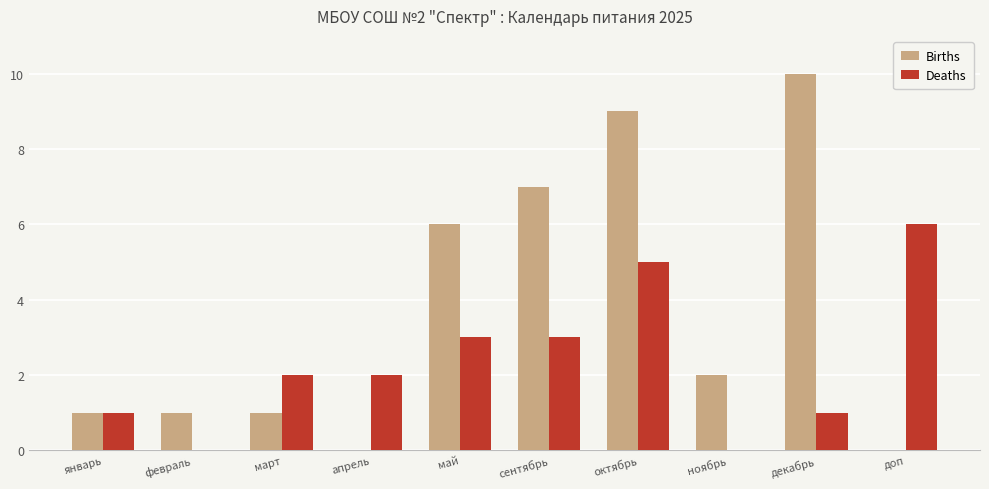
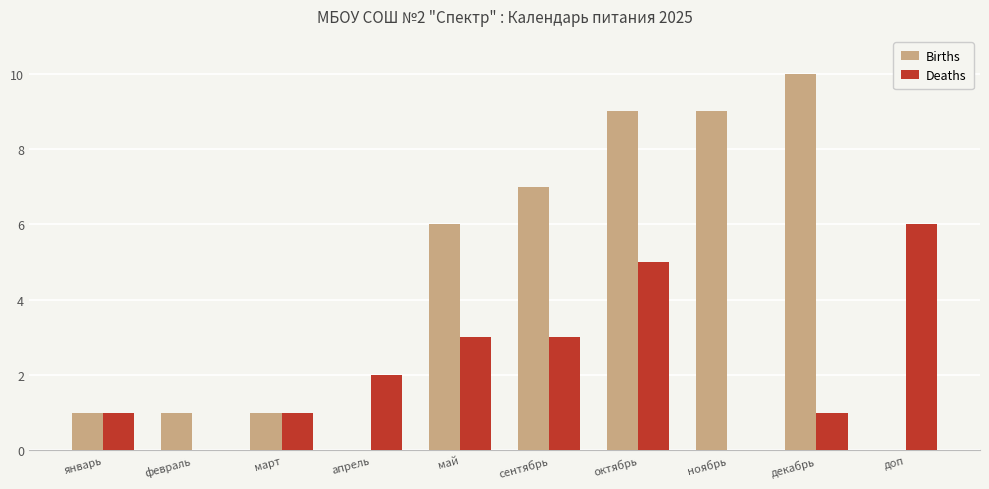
  {
    "Births": {
      "январь": 1,
      "февраль": 1,
      "март": 1,
      "апрель": 0,
      "май": 6,
      "сентябрь": 7,
      "октябрь": 9,
-     "ноябрь": 2,
+     "ноябрь": 9,
      "декабрь": 10,
      "доп": 0
    },
    "Deaths": {
      "январь": 1,
      "февраль": 0,
-     "март": 2,
+     "март": 1,
      "апрель": 2,
      "май": 3,
      "сентябрь": 3,
      "октябрь": 5,
      "ноябрь": 0,
      "декабрь": 1,
      "доп": 6
    }
  }
